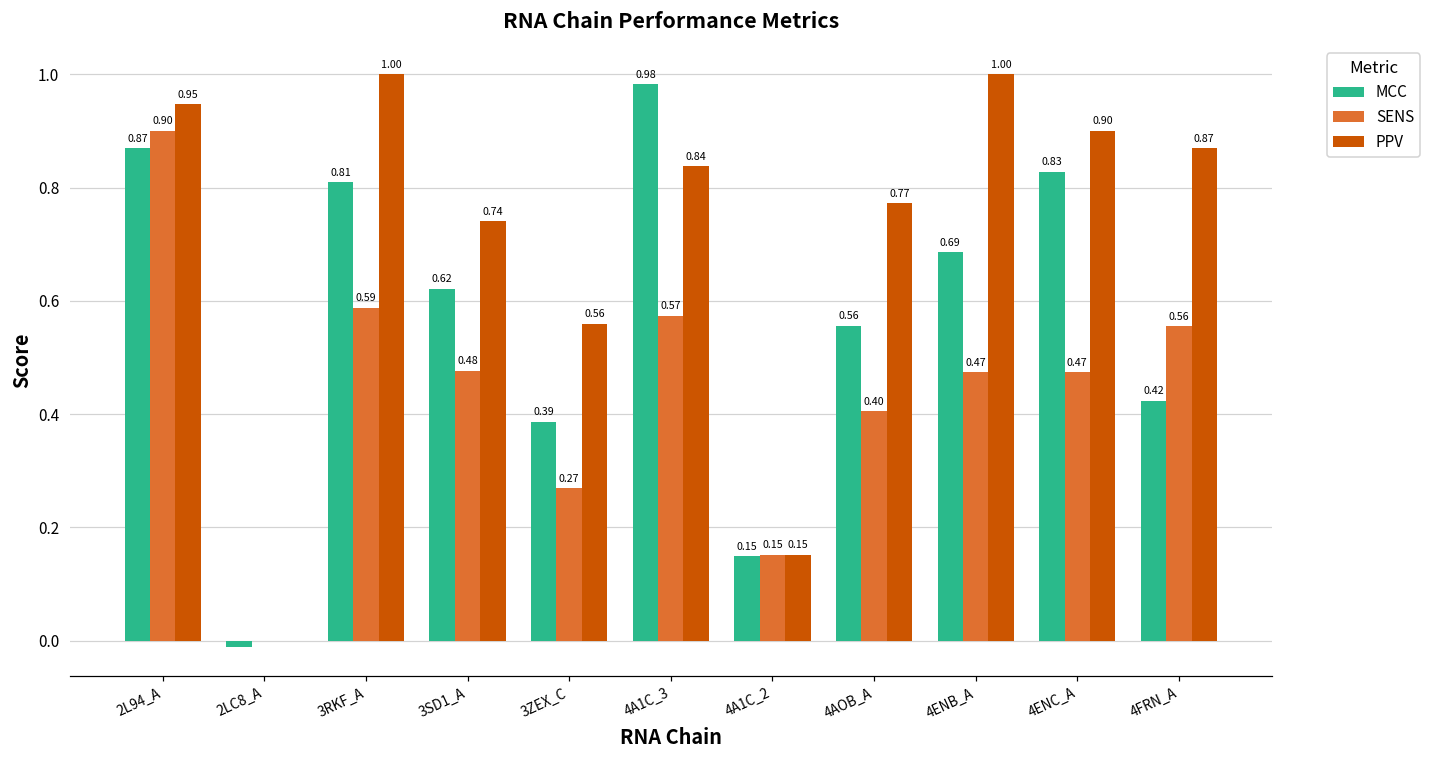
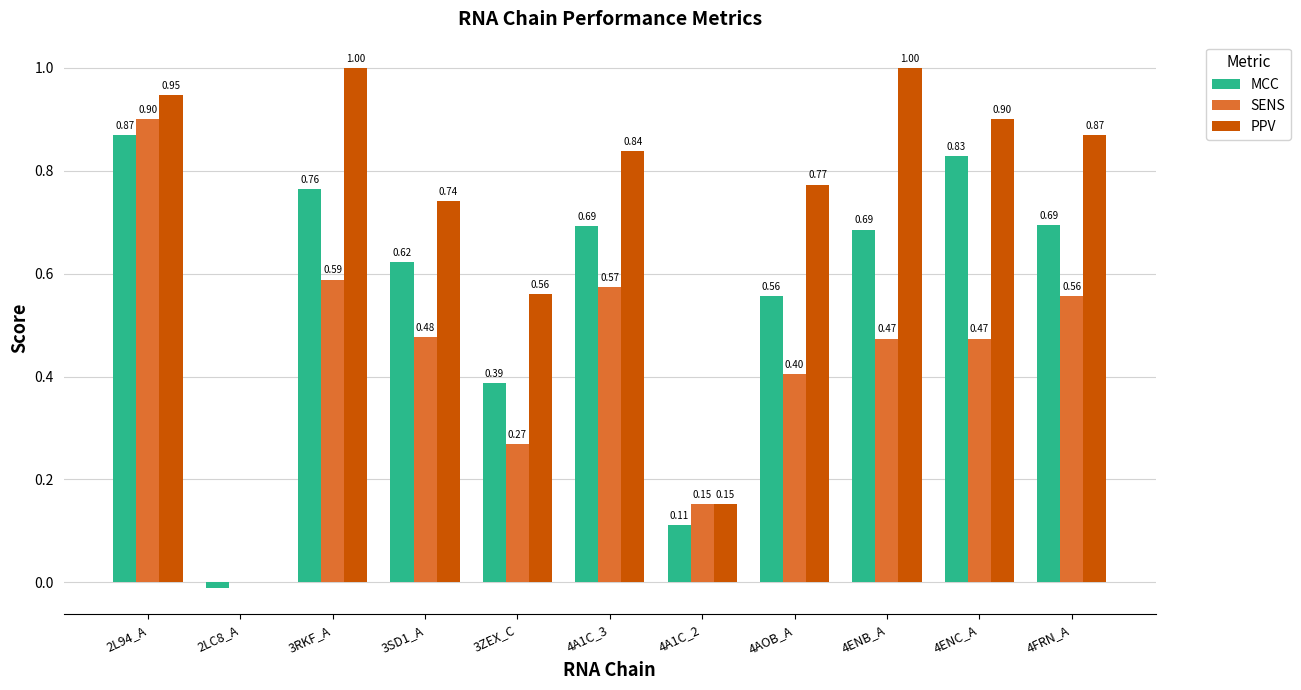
  {
    "MCC": {
      "2L94_A": 0.87,
-     "3RKF_A": 0.81,
+     "3RKF_A": 0.76,
      "3SD1_A": 0.62,
      "3ZEX_C": 0.39,
-     "4A1C_3": 0.98,
-     "4A1C_2": 0.15,
+     "4A1C_3": 0.69,
+     "4A1C_2": 0.11,
      "4AOB_A": 0.56,
      "4ENB_A": 0.69,
      "4ENC_A": 0.83,
-     "4FRN_A": 0.42
+     "4FRN_A": 0.69
    }
  }
